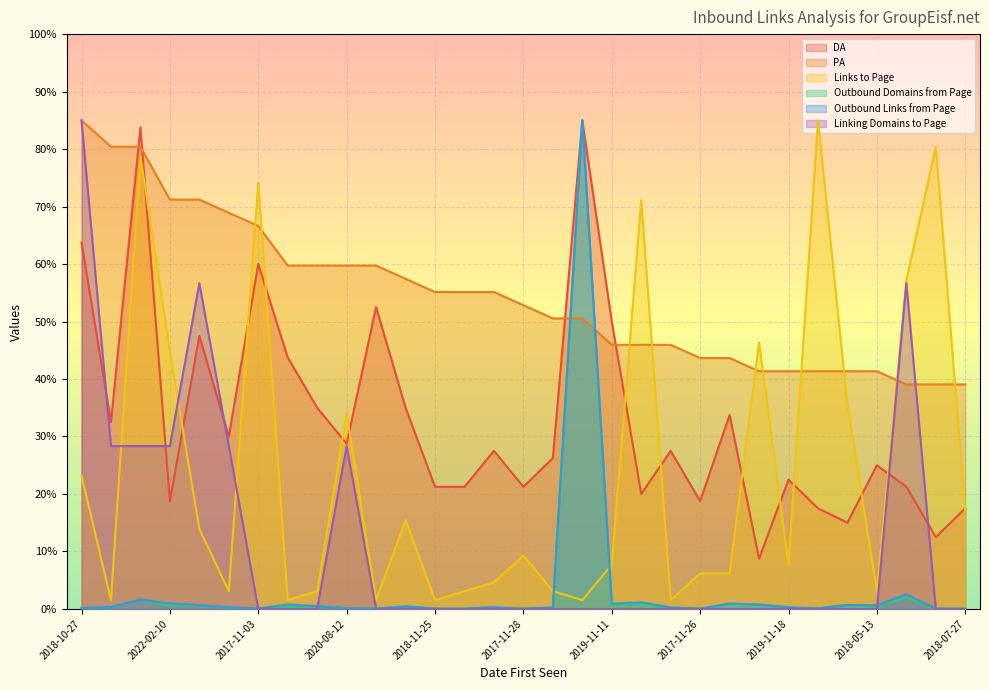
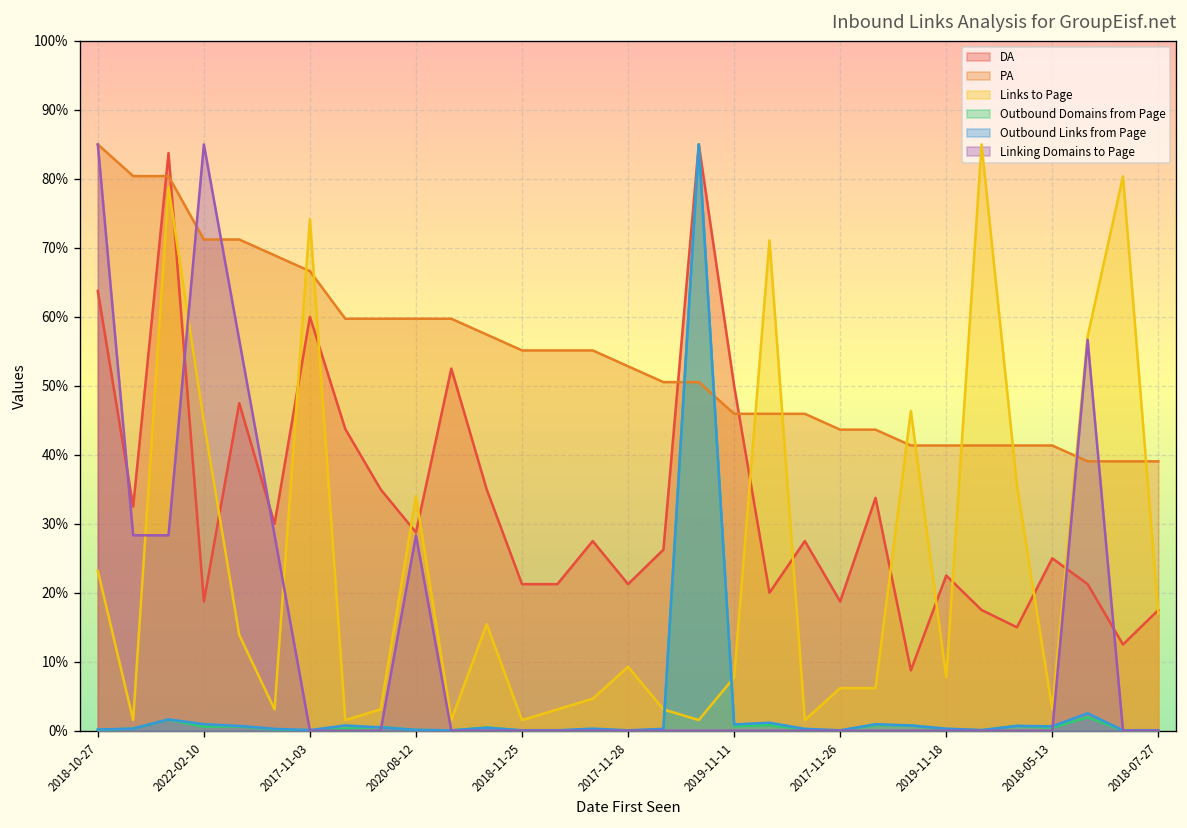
  {
    "Linking Domains to Page": {
-     "2022-02-10": "28%",
+     "2022-02-10": "85%",
      "2019-11-11": "0%"
    }
  }
